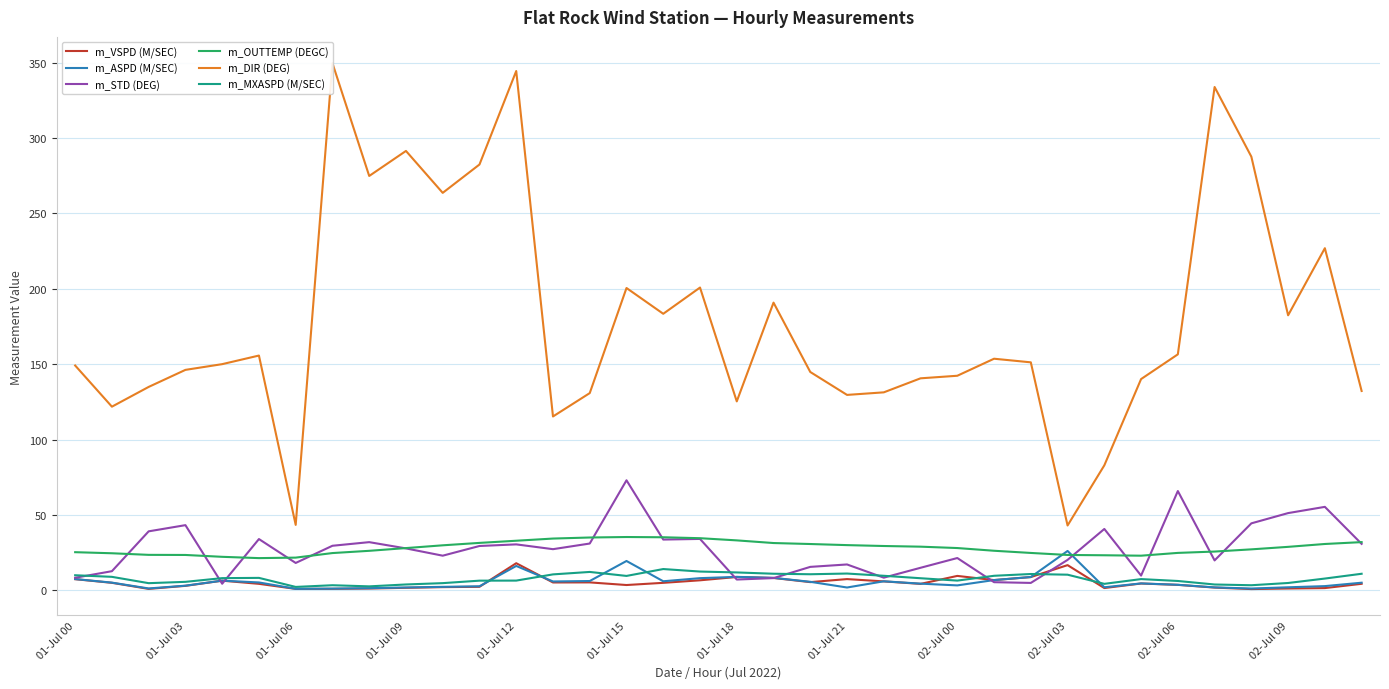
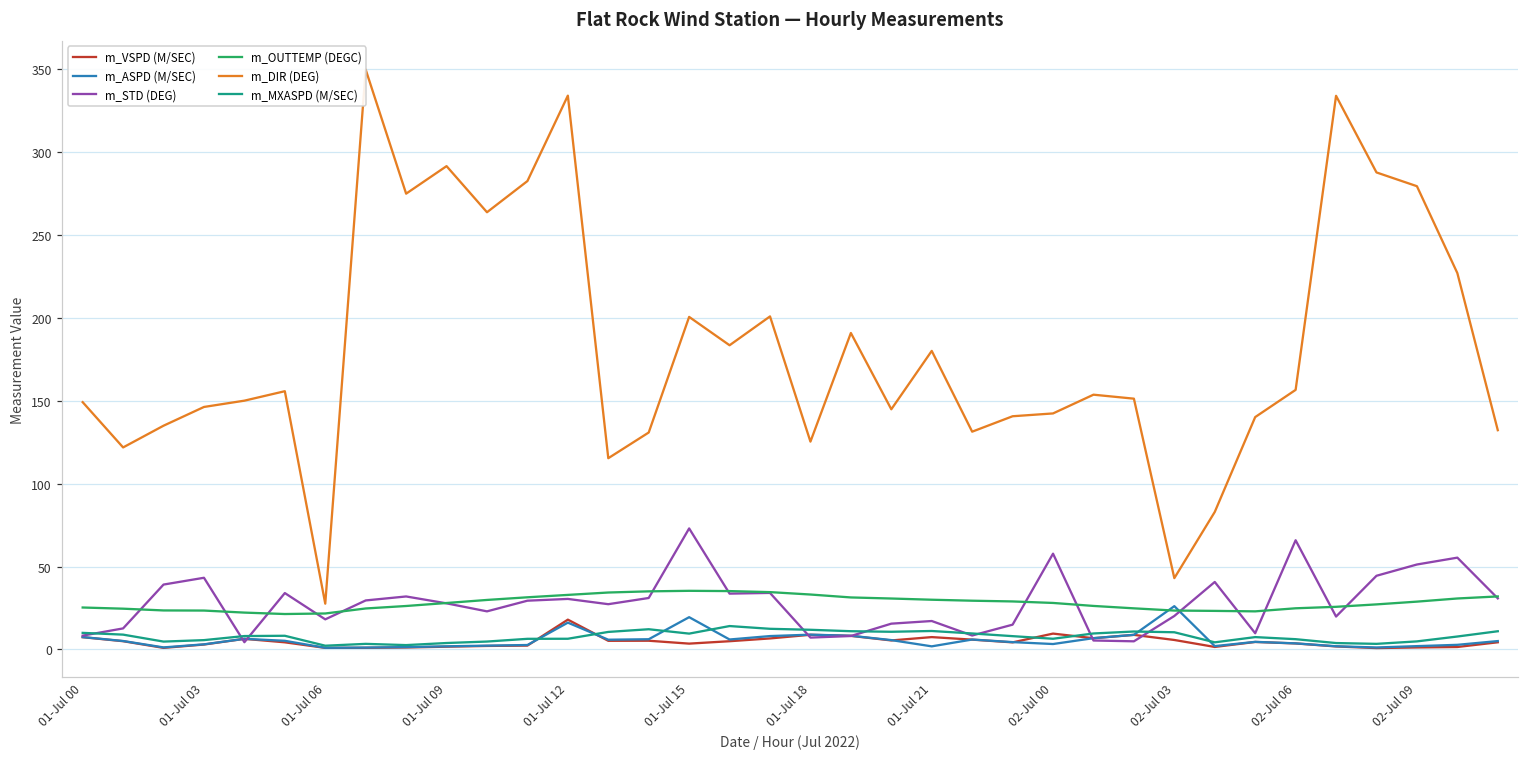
  {
    "m_VSPD (M/SEC)": {
      "01-Jul 12": 18,
      "01-Jul 15": 4,
      "01-Jul 21": 7,
      "02-Jul 00": 10,
-     "02-Jul 03": 17
+     "02-Jul 03": 6
    },
    "m_ASPD (M/SEC)": {
      "01-Jul 12": 16,
      "01-Jul 15": 19,
      "01-Jul 21": 2,
      "02-Jul 00": 3,
      "02-Jul 03": 26
    },
    "m_STD (DEG)": {
      "01-Jul 03": 43,
      "01-Jul 06": 18,
      "01-Jul 12": 30,
      "01-Jul 15": 73,
      "01-Jul 21": 17,
-     "02-Jul 00": 21,
+     "02-Jul 00": 58,
      "02-Jul 03": 20,
      "02-Jul 06": 66,
      "02-Jul 09": 51
    },
    "m_DIR (DEG)": {
      "01-Jul 00": 149,
      "01-Jul 03": 146,
-     "01-Jul 06": 43,
+     "01-Jul 06": 28,
      "01-Jul 09": 291,
-     "01-Jul 12": 344,
+     "01-Jul 12": 334,
      "01-Jul 15": 201,
      "01-Jul 18": 125,
-     "01-Jul 21": 130,
+     "01-Jul 21": 180,
      "02-Jul 00": 142,
      "02-Jul 03": 43,
      "02-Jul 06": 157,
-     "02-Jul 09": 182
+     "02-Jul 09": 279
    }
  }
